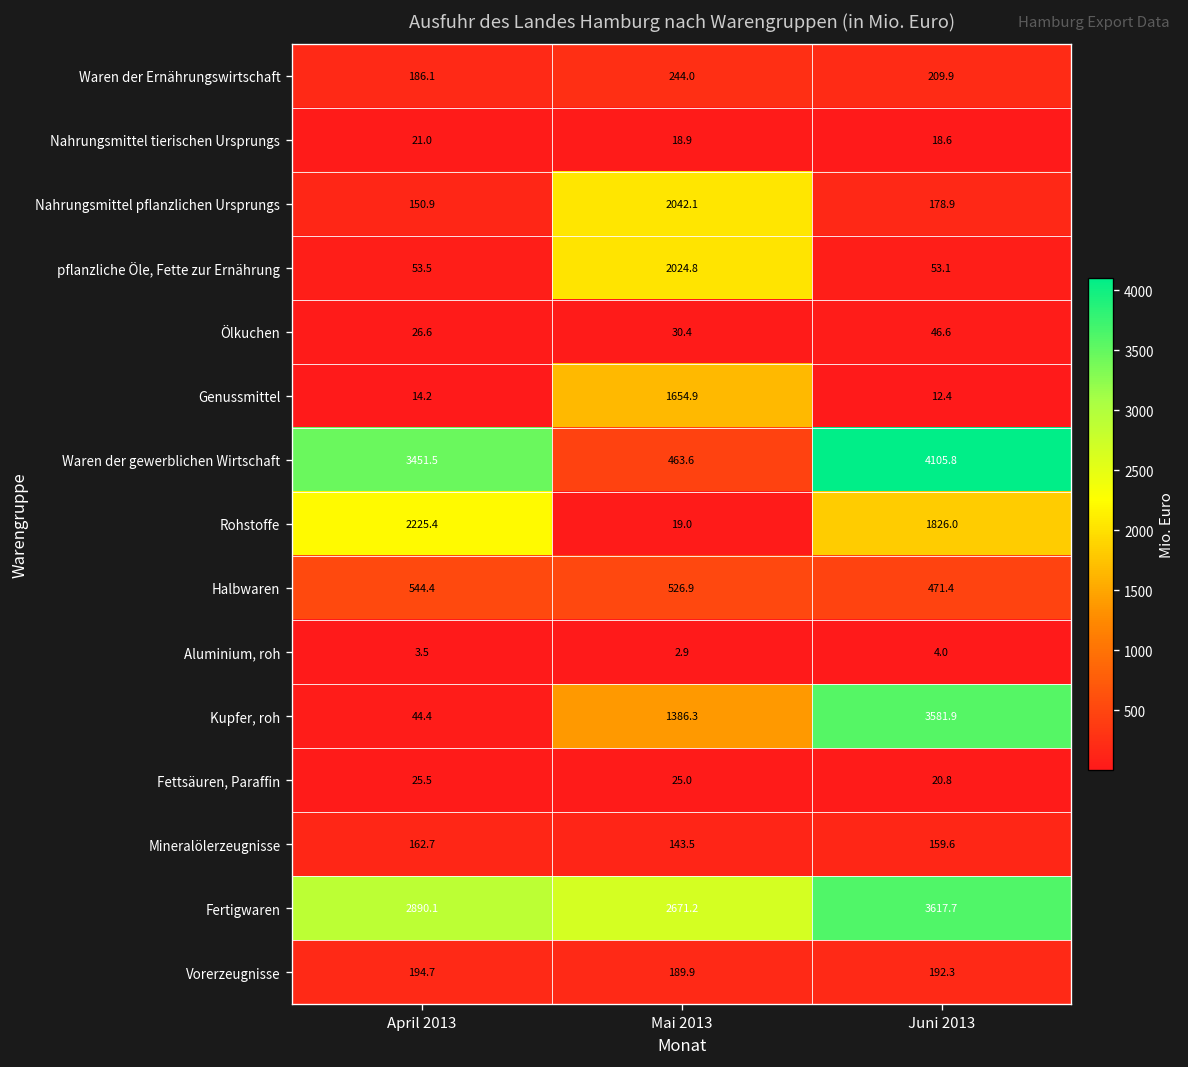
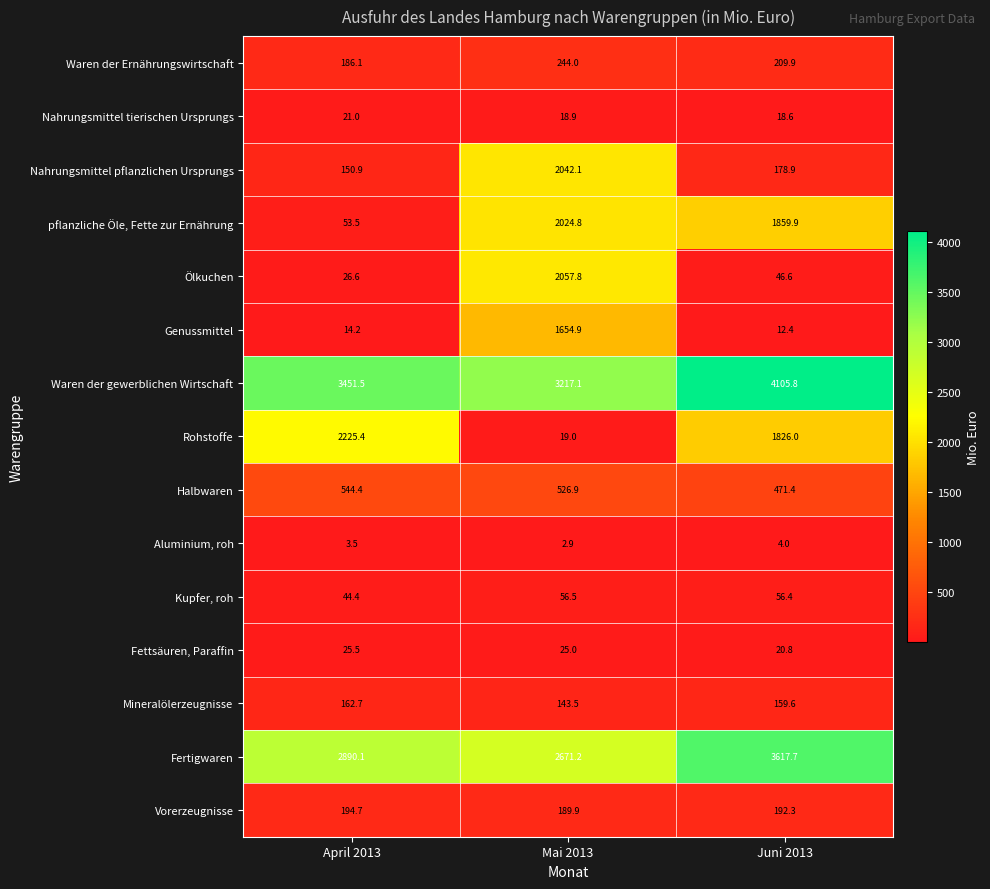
  {
    "Waren der Ernährungswirtschaft": {
      "April 2013": 186.1,
      "Mai 2013": 244.0,
      "Juni 2013": 209.9
    },
    "Nahrungsmittel tierischen Ursprungs": {
      "April 2013": 21.0,
      "Mai 2013": 18.9,
      "Juni 2013": 18.6
    },
    "Nahrungsmittel pflanzlichen Ursprungs": {
      "April 2013": 150.9,
      "Mai 2013": 2042.1,
      "Juni 2013": 178.9
    },
    "pflanzliche Öle, Fette zur Ernährung": {
      "April 2013": 53.5,
      "Mai 2013": 2024.8,
-     "Juni 2013": 53.1
+     "Juni 2013": 1859.9
    },
    "Ölkuchen": {
      "April 2013": 26.6,
-     "Mai 2013": 30.4,
+     "Mai 2013": 2057.8,
      "Juni 2013": 46.6
    },
    "Genussmittel": {
      "April 2013": 14.2,
      "Mai 2013": 1654.9,
      "Juni 2013": 12.4
    },
    "Waren der gewerblichen Wirtschaft": {
      "April 2013": 3451.5,
-     "Mai 2013": 463.6,
+     "Mai 2013": 3217.1,
      "Juni 2013": 4105.8
    },
    "Rohstoffe": {
      "April 2013": 2225.4,
      "Mai 2013": 19.0,
      "Juni 2013": 1826.0
    },
    "Halbwaren": {
      "April 2013": 544.4,
      "Mai 2013": 526.9,
      "Juni 2013": 471.4
    },
    "Aluminium, roh": {
      "April 2013": 3.5,
      "Mai 2013": 2.9,
      "Juni 2013": 4.0
    },
    "Kupfer, roh": {
      "April 2013": 44.4,
-     "Mai 2013": 1386.3,
-     "Juni 2013": 3581.9
+     "Mai 2013": 56.5,
+     "Juni 2013": 56.4
    },
    "Fettsäuren, Paraffin": {
      "April 2013": 25.5,
      "Mai 2013": 25.0,
      "Juni 2013": 20.8
    },
    "Mineralölerzeugnisse": {
      "April 2013": 162.7,
      "Mai 2013": 143.5,
      "Juni 2013": 159.6
    },
    "Fertigwaren": {
      "April 2013": 2890.1,
      "Mai 2013": 2671.2,
      "Juni 2013": 3617.7
    },
    "Vorerzeugnisse": {
      "April 2013": 194.7,
      "Mai 2013": 189.9,
      "Juni 2013": 192.3
    }
  }
